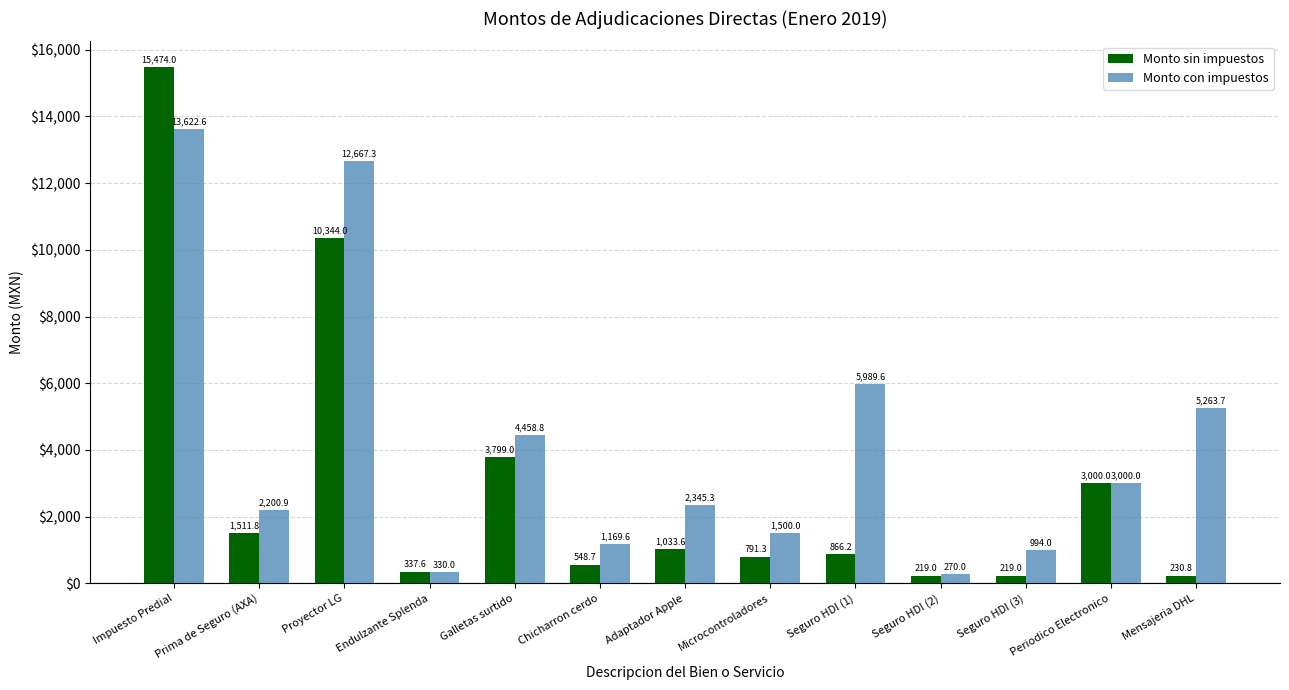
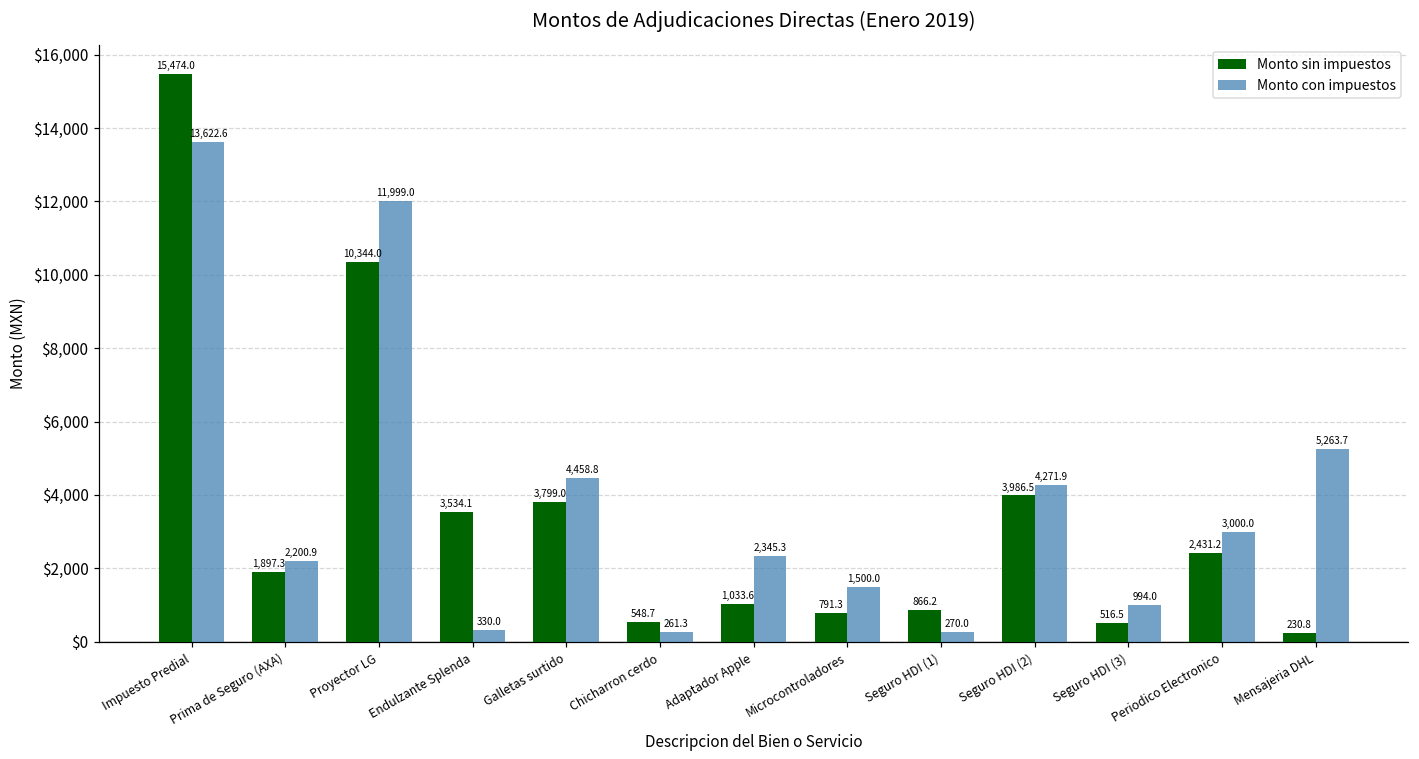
  {
    "Monto sin impuestos": {
      "Impuesto Predial": "15,474.0",
-     "Prima de Seguro (AXA)": "1,511.8",
+     "Prima de Seguro (AXA)": "1,897.3",
      "Proyector LG": "10,344.0",
-     "Endulzante Splenda": "337.6",
+     "Endulzante Splenda": "3,534.1",
      "Galletas surtido": "3,799.0",
      "Chicharron cerdo": "548.7",
      "Adaptador Apple": "1,033.6",
      "Microcontroladores": "791.3",
      "Seguro HDI (1)": "866.2",
-     "Seguro HDI (2)": "219.0",
-     "Seguro HDI (3)": "219.0",
-     "Periodico Electronico": "3,000.0",
+     "Seguro HDI (2)": "3,986.5",
+     "Seguro HDI (3)": "516.5",
+     "Periodico Electronico": "2,431.2",
      "Mensajeria DHL": "230.8"
    },
    "Monto con impuestos": {
      "Impuesto Predial": "13,622.6",
      "Prima de Seguro (AXA)": "2,200.9",
-     "Proyector LG": "12,667.3",
+     "Proyector LG": "11,999.0",
      "Endulzante Splenda": "330.0",
      "Galletas surtido": "4,458.8",
-     "Chicharron cerdo": "1,169.6",
+     "Chicharron cerdo": "261.3",
      "Adaptador Apple": "2,345.3",
      "Microcontroladores": "1,500.0",
-     "Seguro HDI (1)": "5,989.6",
-     "Seguro HDI (2)": "270.0",
+     "Seguro HDI (1)": "270.0",
+     "Seguro HDI (2)": "4,271.9",
      "Seguro HDI (3)": "994.0",
      "Periodico Electronico": "3,000.0",
      "Mensajeria DHL": "5,263.7"
    }
  }
